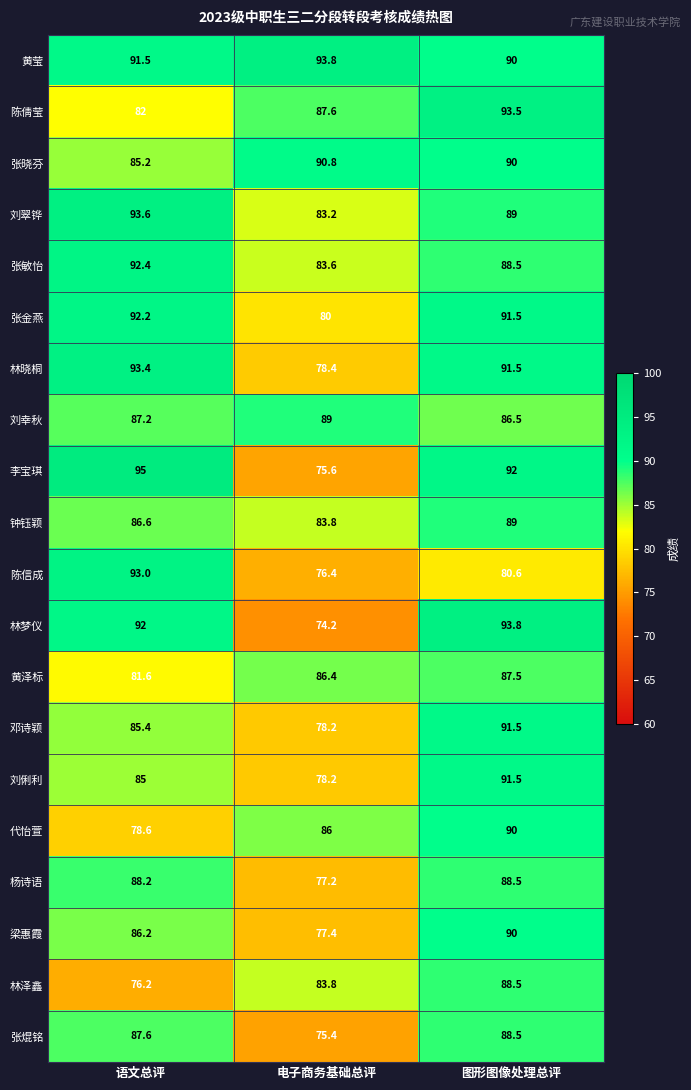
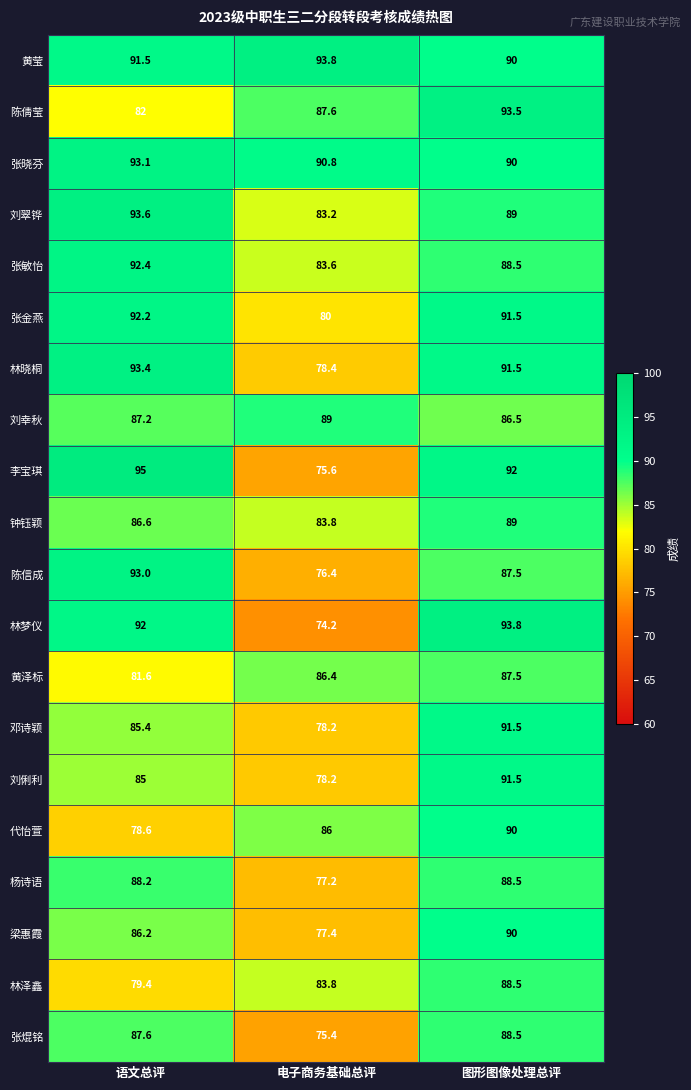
  {
    "黄莹": {
      "语文总评": 91.5,
      "电子商务基础总评": 93.8,
      "图形图像处理总评": 90
    },
    "陈倩莹": {
      "语文总评": 82,
      "电子商务基础总评": 87.6,
      "图形图像处理总评": 93.5
    },
    "张晓芬": {
-     "语文总评": 85.2,
+     "语文总评": 93.1,
      "电子商务基础总评": 90.8,
      "图形图像处理总评": 90
    },
    "刘翠铧": {
      "语文总评": 93.6,
      "电子商务基础总评": 83.2,
      "图形图像处理总评": 89
    },
    "张敏怡": {
      "语文总评": 92.4,
      "电子商务基础总评": 83.6,
      "图形图像处理总评": 88.5
    },
    "张金燕": {
      "语文总评": 92.2,
      "电子商务基础总评": 80,
      "图形图像处理总评": 91.5
    },
    "林晓桐": {
      "语文总评": 93.4,
      "电子商务基础总评": 78.4,
      "图形图像处理总评": 91.5
    },
    "刘幸秋": {
      "语文总评": 87.2,
      "电子商务基础总评": 89,
      "图形图像处理总评": 86.5
    },
    "李宝琪": {
      "语文总评": 95,
      "电子商务基础总评": 75.6,
      "图形图像处理总评": 92
    },
    "钟钰颖": {
      "语文总评": 86.6,
      "电子商务基础总评": 83.8,
      "图形图像处理总评": 89
    },
    "陈信成": {
      "语文总评": 93.0,
      "电子商务基础总评": 76.4,
-     "图形图像处理总评": 80.6
+     "图形图像处理总评": 87.5
    },
    "林梦仪": {
      "语文总评": 92,
      "电子商务基础总评": 74.2,
      "图形图像处理总评": 93.8
    },
    "黄泽标": {
      "语文总评": 81.6,
      "电子商务基础总评": 86.4,
      "图形图像处理总评": 87.5
    },
    "邓诗颖": {
      "语文总评": 85.4,
      "电子商务基础总评": 78.2,
      "图形图像处理总评": 91.5
    },
    "刘俐利": {
      "语文总评": 85,
      "电子商务基础总评": 78.2,
      "图形图像处理总评": 91.5
    },
    "代怡萱": {
      "语文总评": 78.6,
      "电子商务基础总评": 86,
      "图形图像处理总评": 90
    },
    "杨诗语": {
      "语文总评": 88.2,
      "电子商务基础总评": 77.2,
      "图形图像处理总评": 88.5
    },
    "梁惠霞": {
      "语文总评": 86.2,
      "电子商务基础总评": 77.4,
      "图形图像处理总评": 90
    },
    "林泽鑫": {
-     "语文总评": 76.2,
+     "语文总评": 79.4,
      "电子商务基础总评": 83.8,
      "图形图像处理总评": 88.5
    },
    "张焜铭": {
      "语文总评": 87.6,
      "电子商务基础总评": 75.4,
      "图形图像处理总评": 88.5
    }
  }
